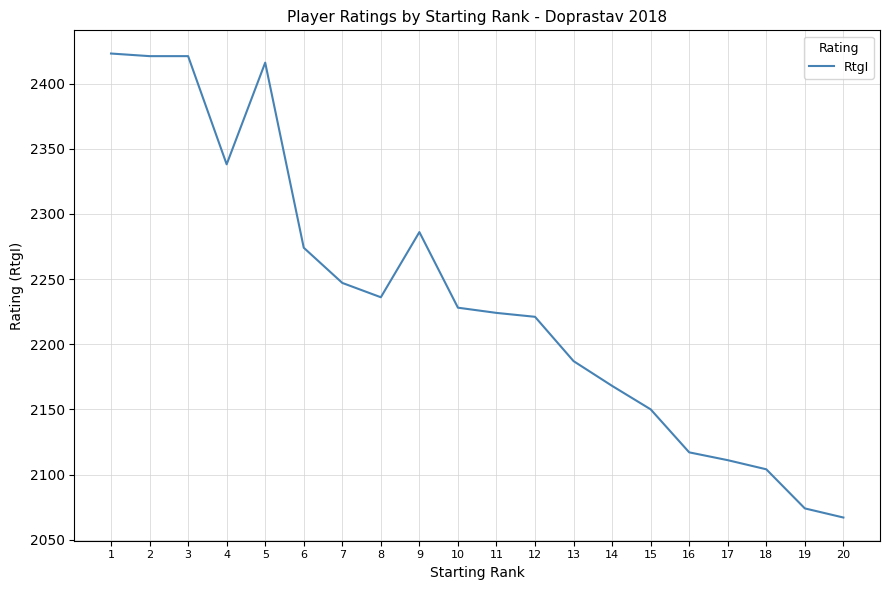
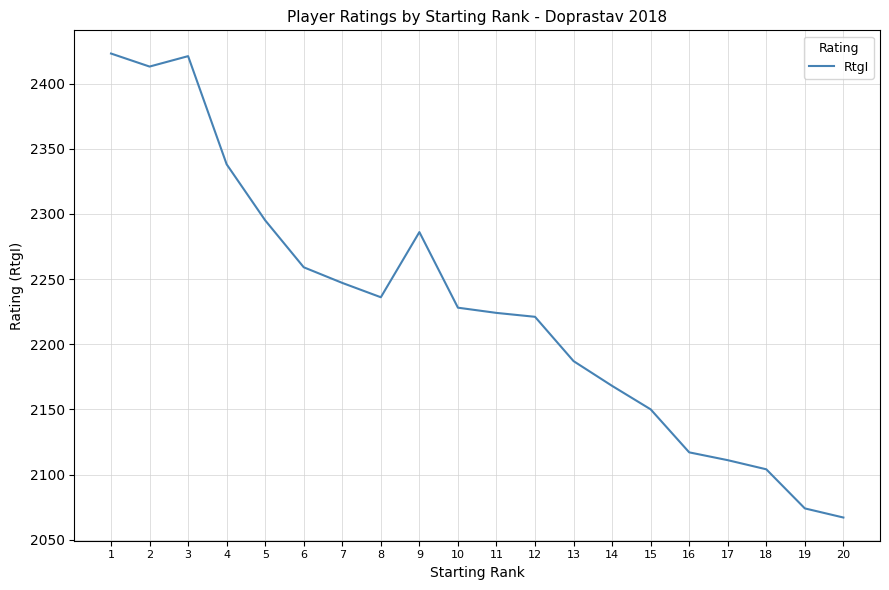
  {
    "1": 2423,
-   "2": 2421,
+   "2": 2413,
    "3": 2421,
    "4": 2338,
-   "5": 2416,
-   "6": 2274,
+   "5": 2295,
+   "6": 2259,
    "7": 2247,
    "8": 2236,
    "9": 2286,
    "10": 2228,
    "11": 2224,
    "12": 2221,
    "13": 2187,
    "14": 2168,
    "15": 2150,
    "16": 2117,
    "17": 2111,
    "18": 2104,
    "19": 2074,
    "20": 2067
  }
